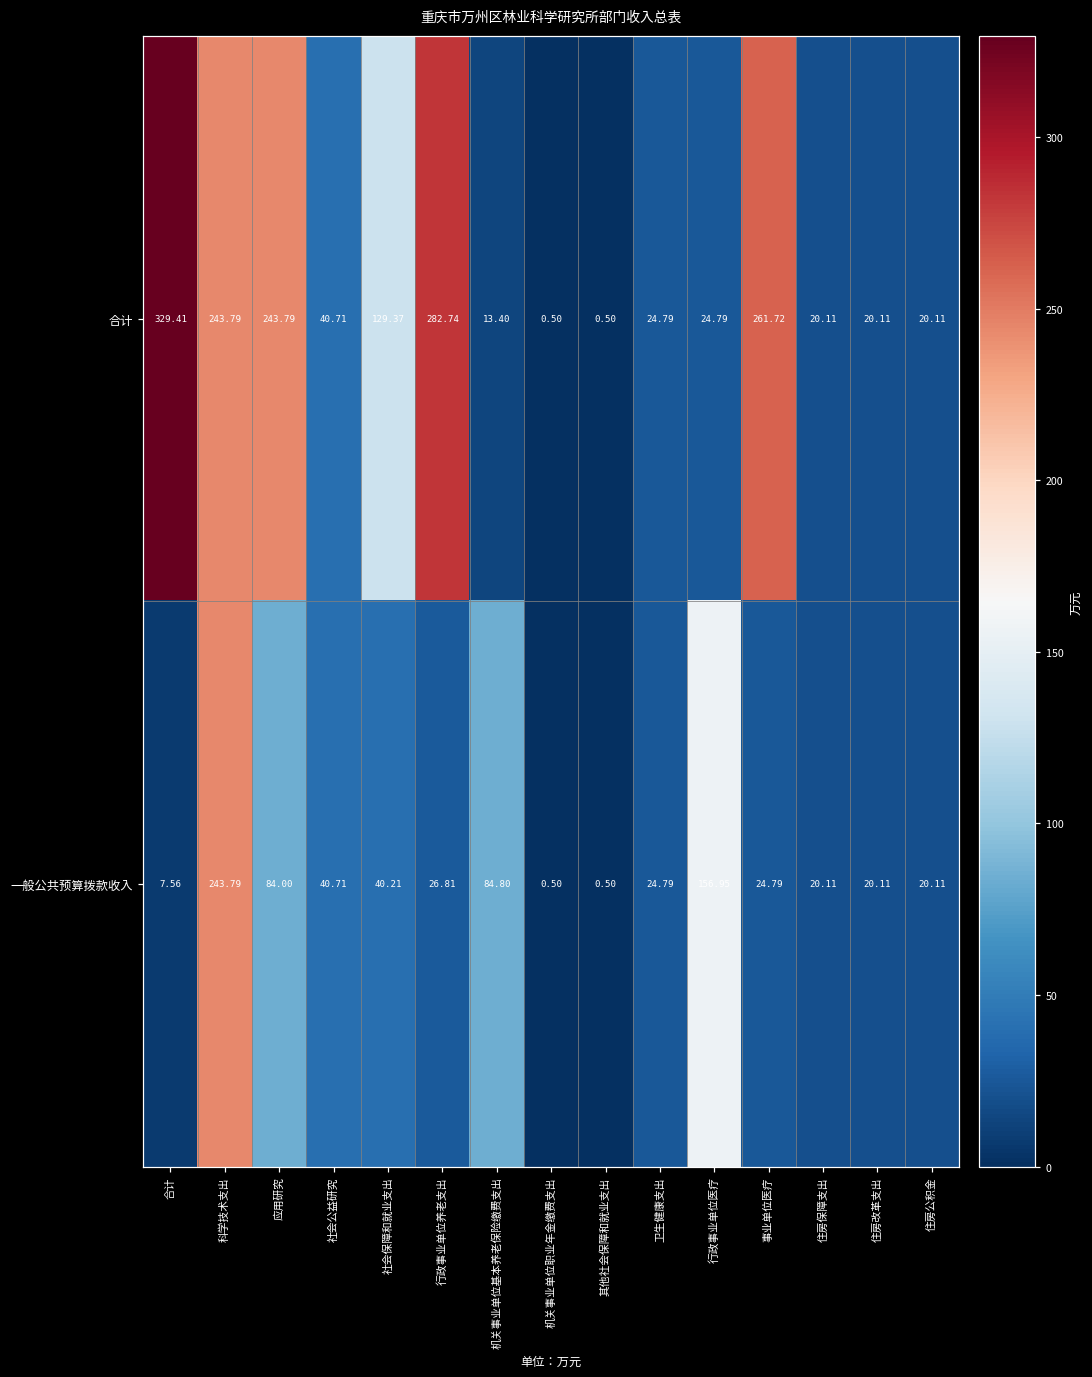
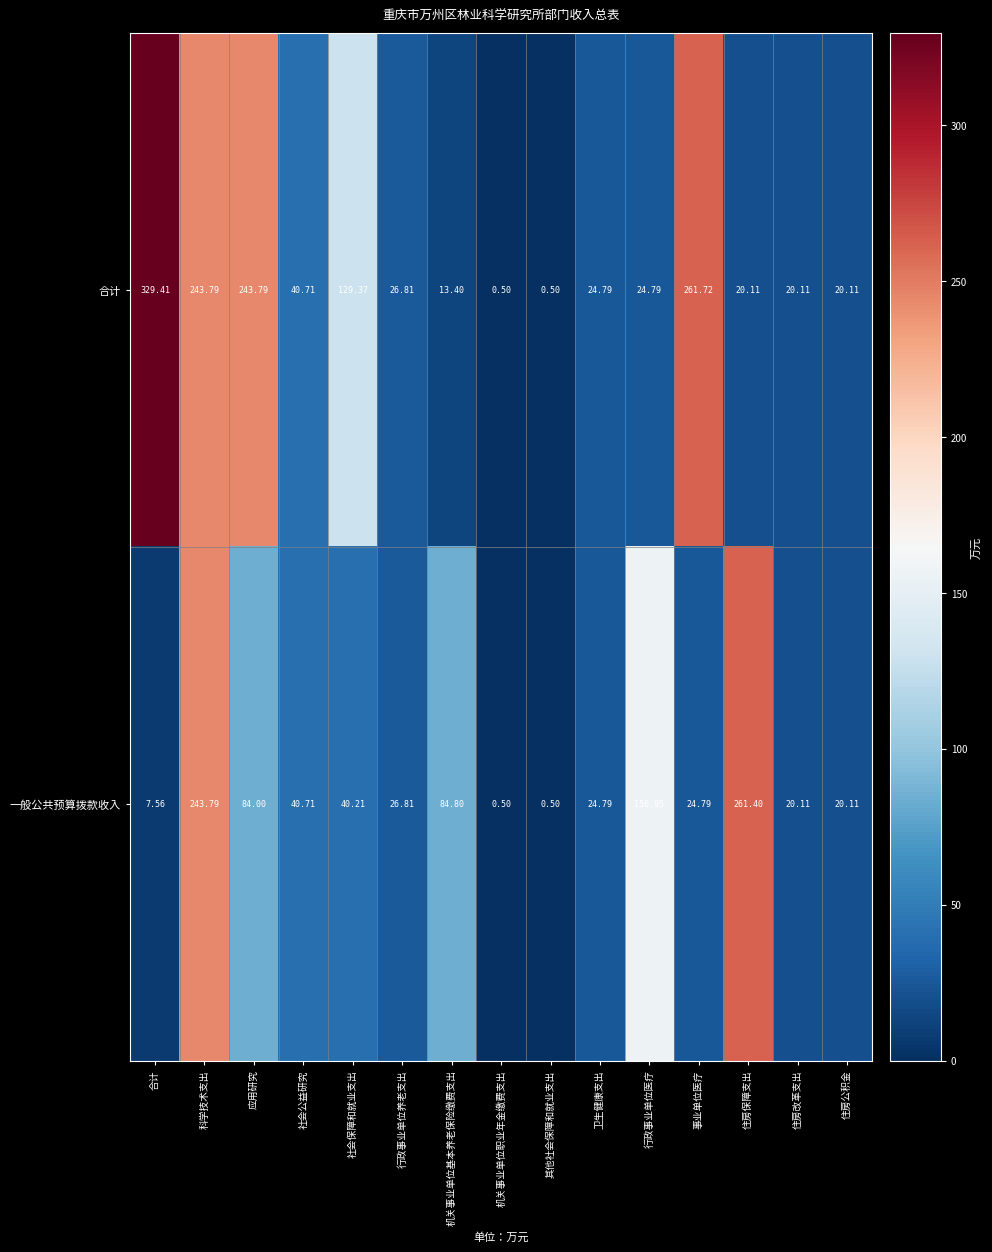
  {
    "合计": {
      "合计": 329.41,
      "科学技术支出": 243.79,
      "应用研究": 243.79,
      "社会公益研究": 40.71,
      "社会保障和就业支出": 129.37,
-     "行政事业单位养老支出": 282.74,
+     "行政事业单位养老支出": 26.81,
      "机关事业单位基本养老保险缴费支出": 13.40,
      "机关事业单位职业年金缴费支出": 0.50,
      "其他社会保障和就业支出": 0.50,
      "卫生健康支出": 24.79,
      "行政事业单位医疗": 24.79,
      "事业单位医疗": 261.72,
      "住房保障支出": 20.11,
      "住房改革支出": 20.11,
      "住房公积金": 20.11
    },
    "一般公共预算拨款收入": {
      "合计": 7.56,
      "科学技术支出": 243.79,
      "应用研究": 84.00,
      "社会公益研究": 40.71,
      "社会保障和就业支出": 40.21,
      "行政事业单位养老支出": 26.81,
      "机关事业单位基本养老保险缴费支出": 84.80,
      "机关事业单位职业年金缴费支出": 0.50,
      "其他社会保障和就业支出": 0.50,
      "卫生健康支出": 24.79,
      "事业单位医疗": 24.79,
-     "住房保障支出": 20.11,
+     "住房保障支出": 261.40,
      "住房改革支出": 20.11,
      "住房公积金": 20.11
    }
  }
